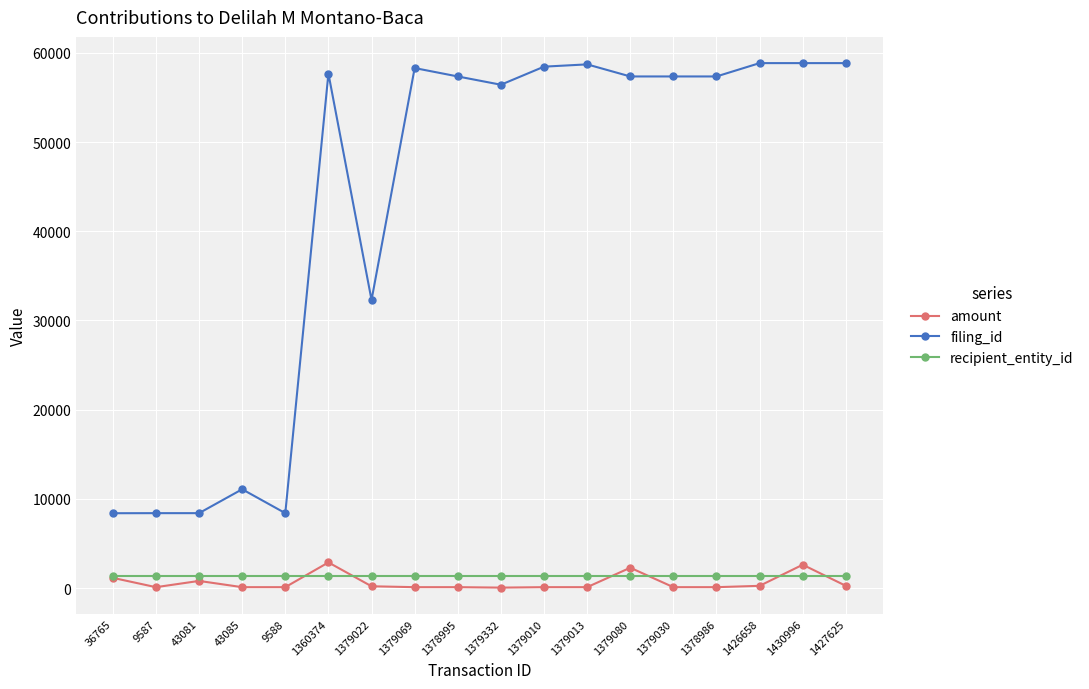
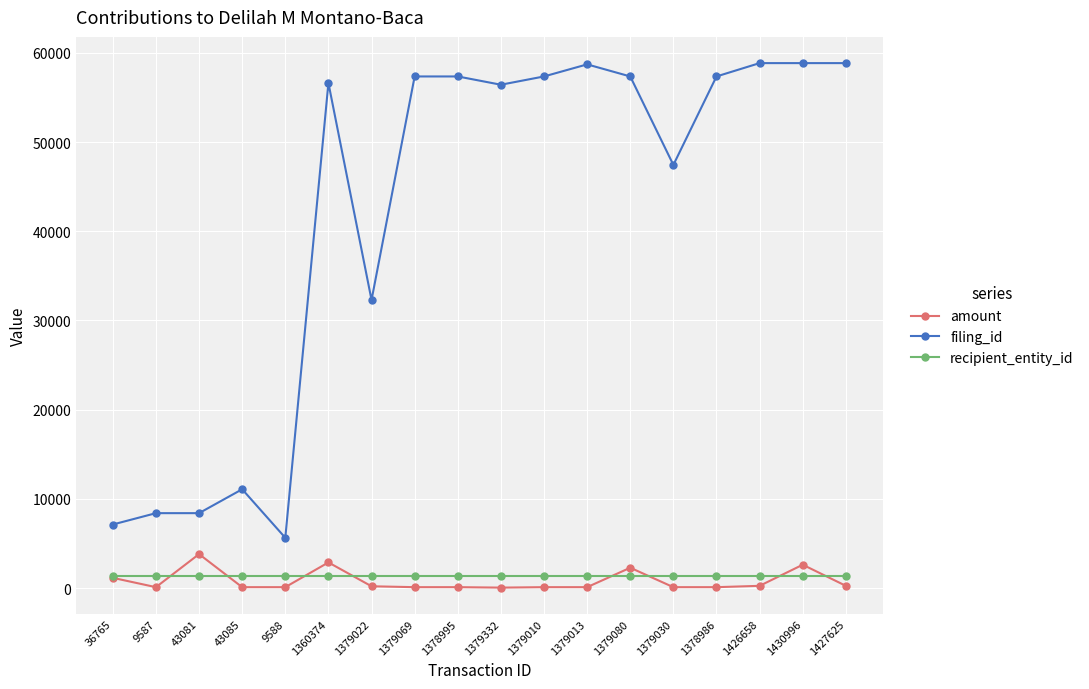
  {
    "amount": {
      "9587": 0,
-     "43081": 1000,
+     "43081": 4000,
      "43085": 0,
      "9588": 0,
      "1360374": 3000,
      "1379022": 0,
      "1379069": 0,
      "1378995": 0,
      "1379332": 0,
      "1379010": 0,
      "1379013": 0,
      "1379080": 2000,
      "1379030": 0,
      "1378986": 0,
      "1426658": 0,
      "1430996": 3000,
      "1427625": 0
    },
    "filing_id": {
-     "36765": 8000,
+     "36765": 7000,
      "9587": 8000,
      "43081": 8000,
      "43085": 11000,
-     "9588": 8000,
-     "1360374": 58000,
+     "9588": 6000,
+     "1360374": 57000,
      "1379022": 32000,
-     "1379069": 58000,
+     "1379069": 57000,
      "1378995": 57000,
      "1379332": 56000,
-     "1379010": 58000,
+     "1379010": 57000,
      "1379013": 59000,
      "1379080": 57000,
-     "1379030": 57000,
+     "1379030": 47000,
      "1378986": 57000,
      "1426658": 59000,
      "1430996": 59000,
      "1427625": 59000
    },
    "recipient_entity_id": {
      "9587": 1000,
      "43081": 1000,
      "43085": 1000,
      "9588": 1000,
      "1360374": 1000,
      "1379022": 1000,
      "1379069": 1000,
      "1378995": 1000,
      "1379332": 1000,
      "1379010": 1000,
      "1379013": 1000,
      "1379080": 1000,
      "1379030": 1000,
      "1378986": 1000,
      "1426658": 1000,
      "1430996": 1000,
      "1427625": 1000
    }
  }
